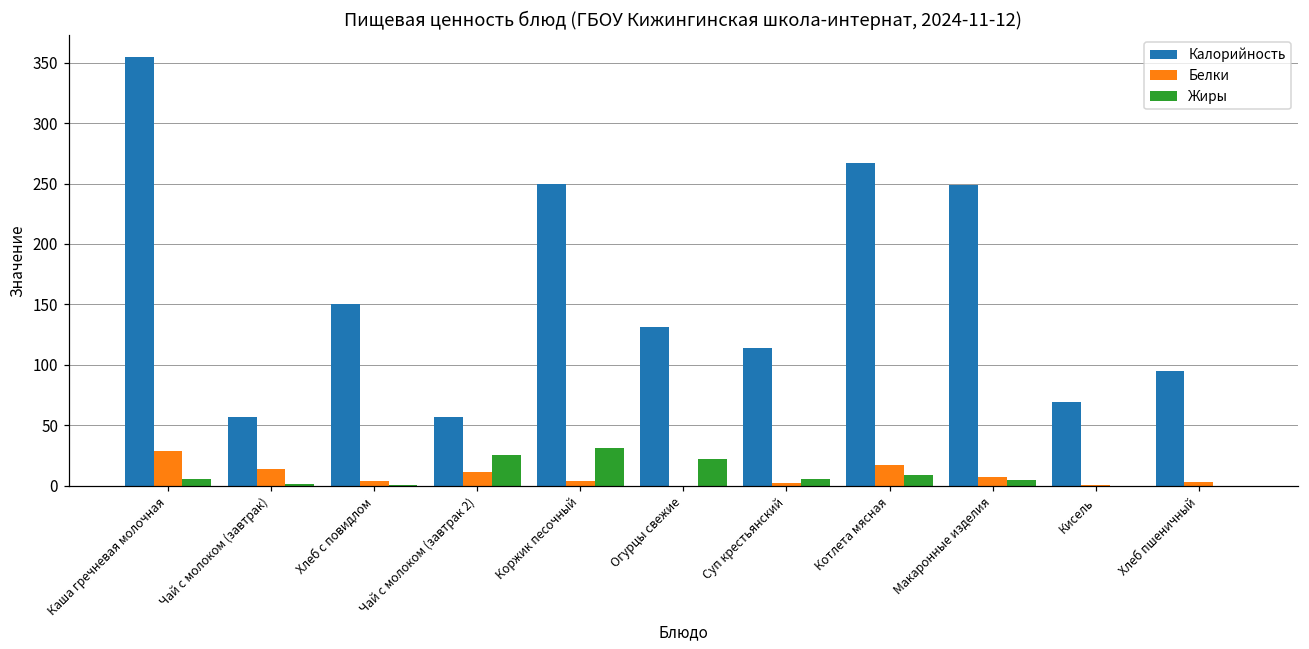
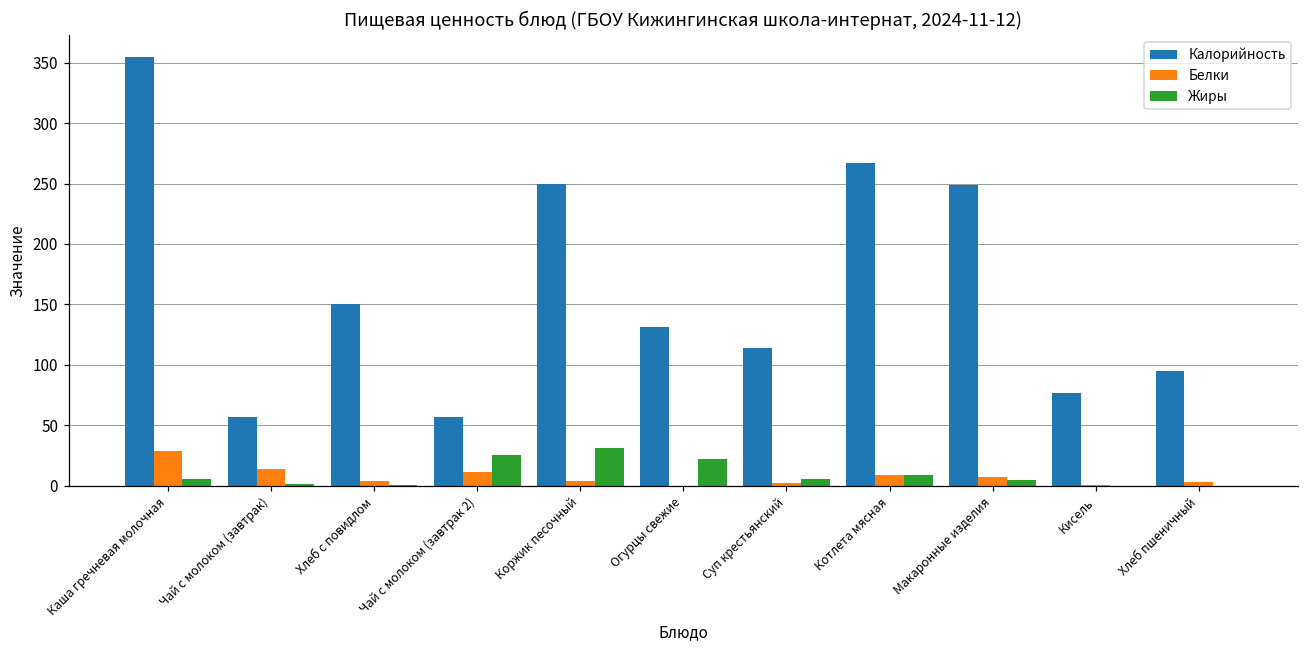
  {
    "Калорийность": {
      "Каша гречневая молочная": 355,
      "Чай с молоком (завтрак)": 57,
      "Хлеб с повидлом": 150,
      "Чай с молоком (завтрак 2)": 57,
      "Коржик песочный": 250,
      "Огурцы свежие": 131,
      "Суп крестьянский": 114,
      "Котлета мясная": 267,
      "Макаронные изделия": 249,
-     "Кисель": 69,
+     "Кисель": 77,
      "Хлеб пшеничный": 95
    },
    "Белки": {
      "Каша гречневая молочная": 29,
      "Чай с молоком (завтрак)": 14,
      "Хлеб с повидлом": 4,
      "Чай с молоком (завтрак 2)": 11,
      "Коржик песочный": 4,
      "Огурцы свежие": 0,
-     "Котлета мясная": 17,
+     "Котлета мясная": 9,
      "Макаронные изделия": 7,
      "Хлеб пшеничный": 3
    },
    "Жиры": {
      "Каша гречневая молочная": 5,
      "Чай с молоком (завтрак 2)": 25,
      "Коржик песочный": 31,
      "Огурцы свежие": 22,
      "Суп крестьянский": 5,
      "Котлета мясная": 8,
      "Макаронные изделия": 5,
      "Кисель": 0,
      "Хлеб пшеничный": 0
    }
  }
